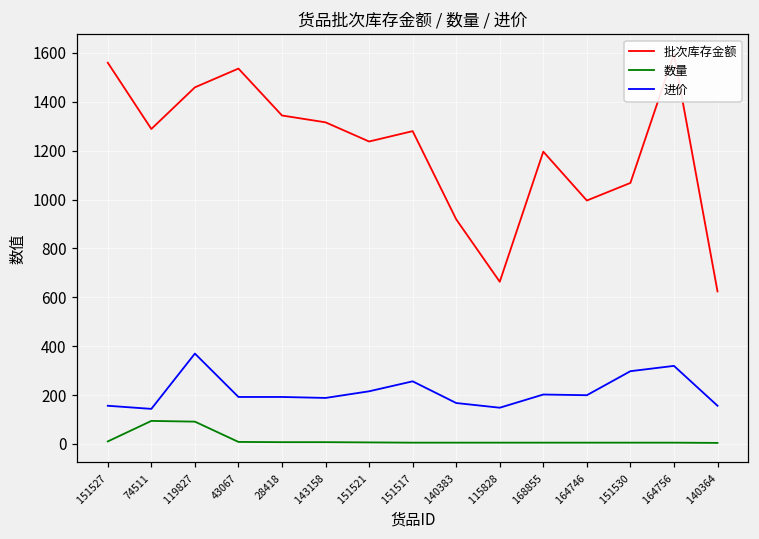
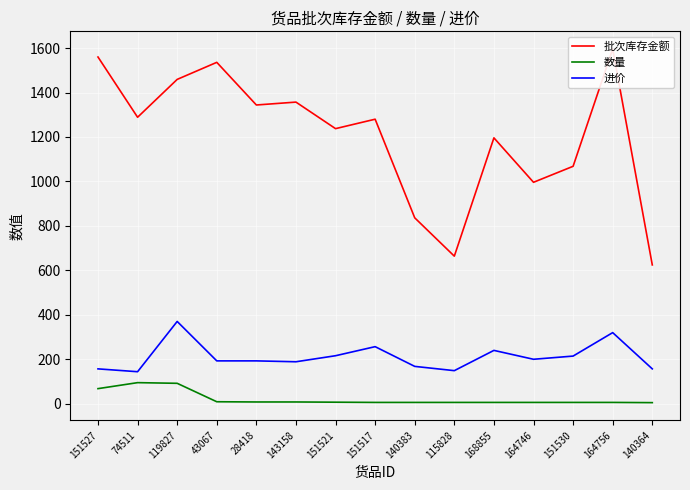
  {
    "批次库存金额": {
      "151527": 1560,
      "74511": 1290,
      "119827": 1460,
      "43067": 1540,
      "28418": 1340,
-     "143158": 1320,
+     "143158": 1360,
      "151521": 1240,
      "151517": 1280,
-     "140383": 920,
+     "140383": 840,
      "115828": 660,
      "168855": 1200,
      "164746": 1000,
      "151530": 1070,
      "140364": 620
    },
    "数量": {
-     "151527": 10,
+     "151527": 70,
      "74511": 90,
      "119827": 90,
      "43067": 10,
      "28418": 10,
      "143158": 10,
      "151521": 10,
      "151517": 10,
      "140383": 10,
      "115828": 10,
      "168855": 10,
      "164746": 10,
      "151530": 10,
      "164756": 10,
      "140364": 0
    },
    "进价": {
      "151527": 160,
      "74511": 140,
      "119827": 370,
      "43067": 190,
      "28418": 190,
      "143158": 190,
      "151521": 220,
      "151517": 260,
      "140383": 170,
      "115828": 150,
-     "168855": 200,
+     "168855": 240,
      "164746": 200,
-     "151530": 300,
+     "151530": 210,
      "164756": 320,
      "140364": 160
    }
  }
